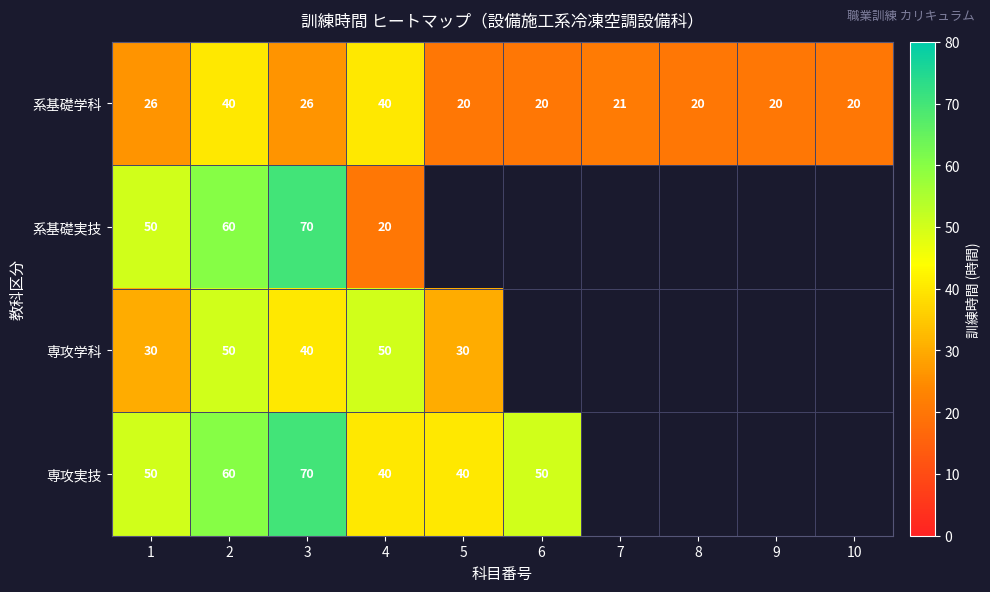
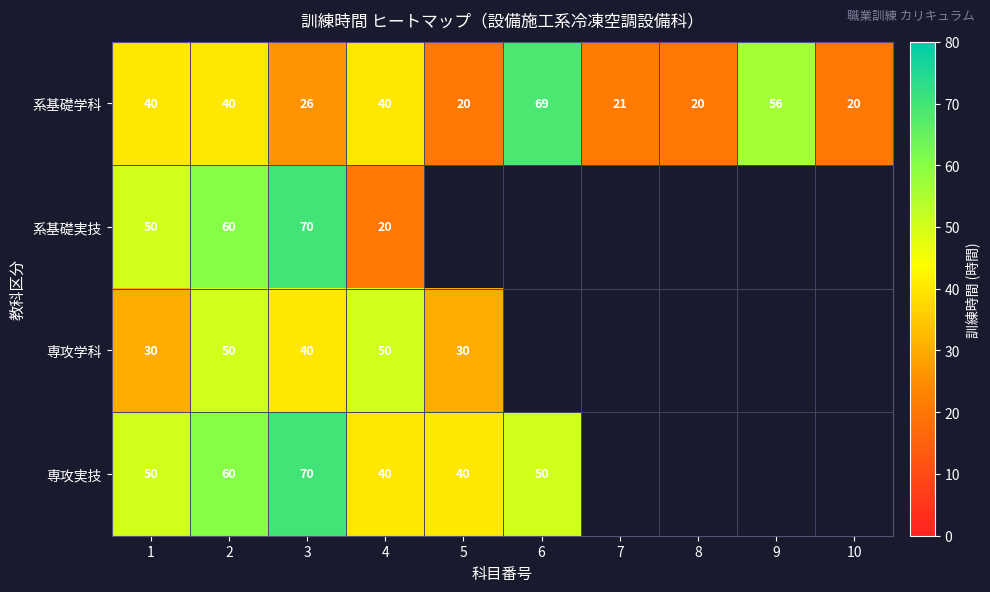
  {
    "系基礎学科": {
-     "1": 26,
+     "1": 40,
      "2": 40,
      "3": 26,
      "4": 40,
      "5": 20,
-     "6": 20,
+     "6": 69,
      "7": 21,
      "8": 20,
-     "9": 20,
+     "9": 56,
      "10": 20
    },
    "系基礎実技": {
      "1": 50,
      "2": 60,
      "3": 70,
      "4": 20
    },
    "専攻学科": {
      "1": 30,
      "2": 50,
      "3": 40,
      "4": 50,
      "5": 30
    },
    "専攻実技": {
      "1": 50,
      "2": 60,
      "3": 70,
      "4": 40,
      "5": 40,
      "6": 50
    }
  }
